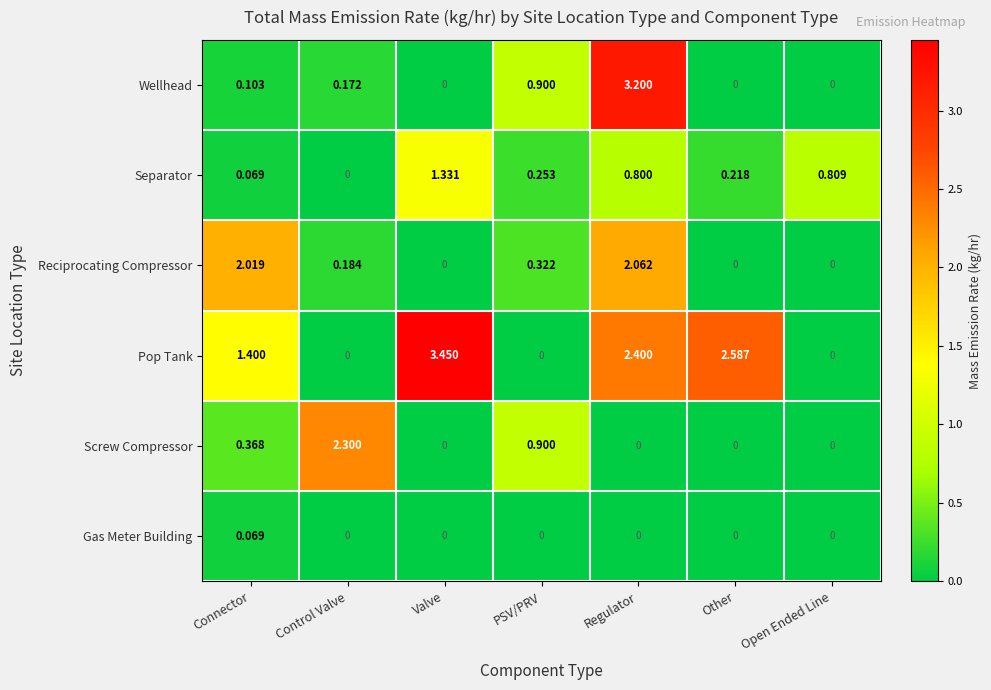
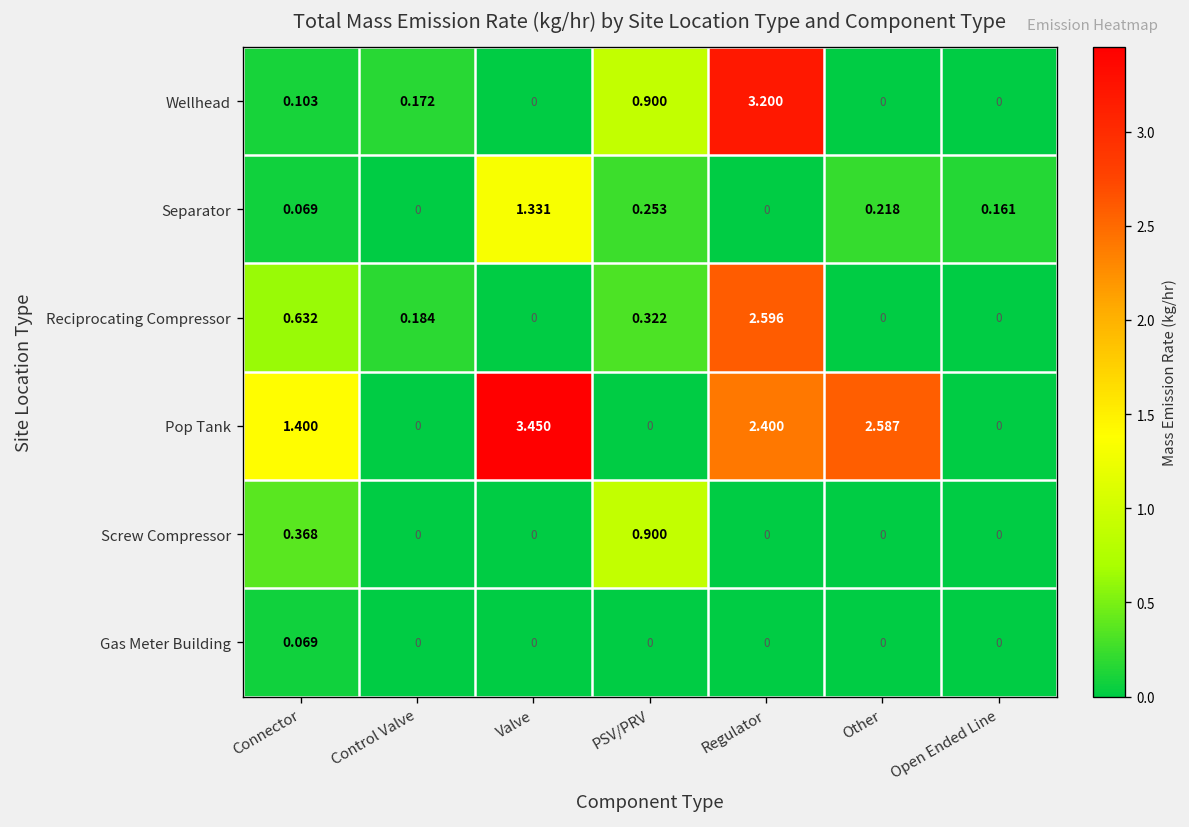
  {
    "Wellhead": {
      "Connector": 0.103,
      "Control Valve": 0.172,
      "Valve": 0,
      "PSV/PRV": 0.900,
      "Regulator": 3.200,
      "Other": 0,
      "Open Ended Line": 0
    },
    "Separator": {
      "Connector": 0.069,
      "Control Valve": 0,
      "Valve": 1.331,
      "PSV/PRV": 0.253,
-     "Regulator": 0.800,
+     "Regulator": 0,
      "Other": 0.218,
-     "Open Ended Line": 0.809
+     "Open Ended Line": 0.161
    },
    "Reciprocating Compressor": {
-     "Connector": 2.019,
+     "Connector": 0.632,
      "Control Valve": 0.184,
      "Valve": 0,
      "PSV/PRV": 0.322,
-     "Regulator": 2.062,
+     "Regulator": 2.596,
      "Other": 0,
      "Open Ended Line": 0
    },
    "Pop Tank": {
      "Connector": 1.400,
      "Control Valve": 0,
      "Valve": 3.450,
      "PSV/PRV": 0,
      "Regulator": 2.400,
      "Other": 2.587,
      "Open Ended Line": 0
    },
    "Screw Compressor": {
      "Connector": 0.368,
-     "Control Valve": 2.300,
+     "Control Valve": 0,
      "Valve": 0,
      "PSV/PRV": 0.900,
      "Regulator": 0,
      "Other": 0,
      "Open Ended Line": 0
    },
    "Gas Meter Building": {
      "Connector": 0.069,
      "Control Valve": 0,
      "Valve": 0,
      "PSV/PRV": 0,
      "Regulator": 0,
      "Other": 0,
      "Open Ended Line": 0
    }
  }
